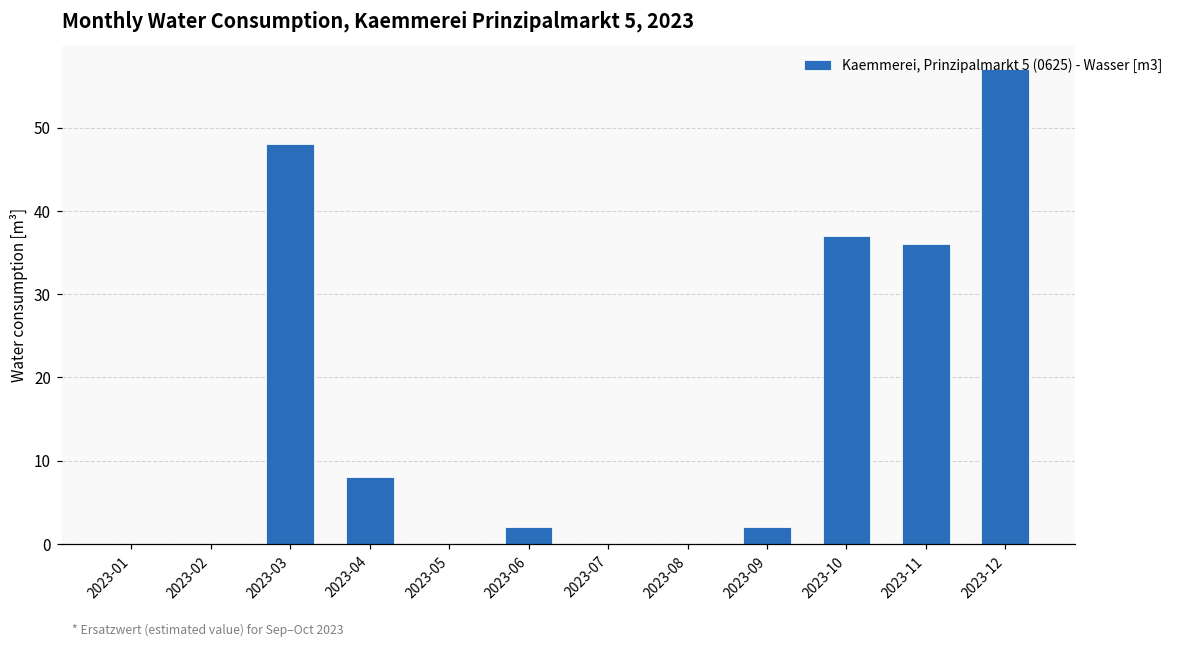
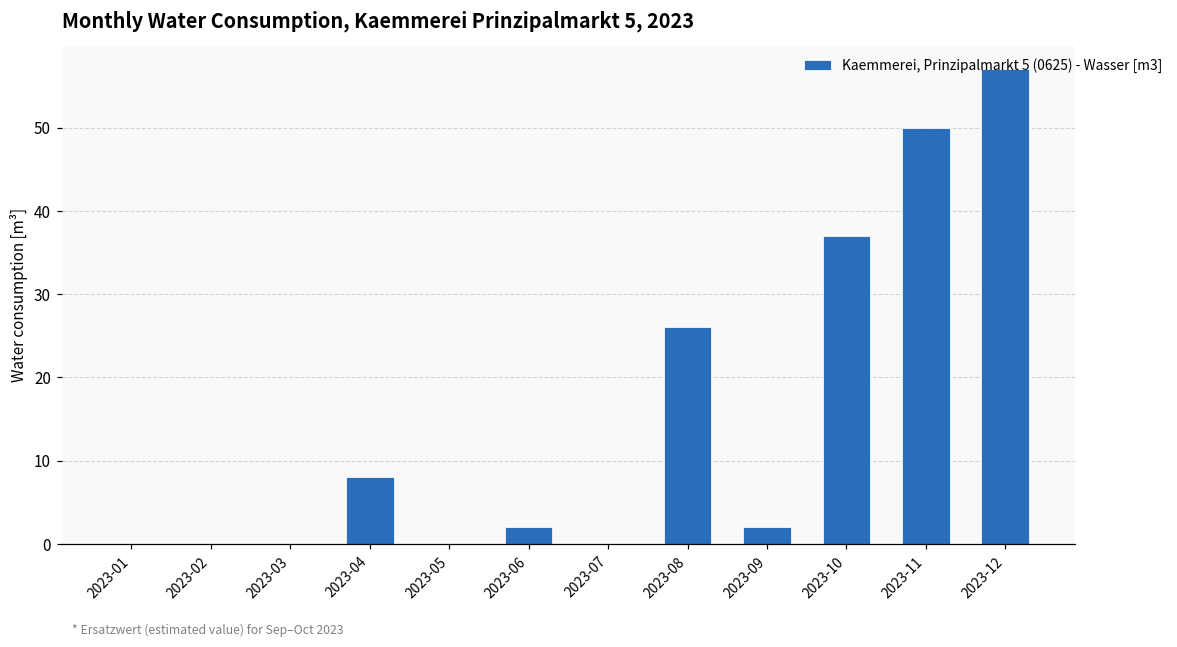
  {
    "2023-01": 0,
    "2023-02": 0,
-   "2023-03": 48,
+   "2023-03": 0,
    "2023-04": 8,
    "2023-05": 0,
    "2023-06": 2,
    "2023-07": 0,
-   "2023-08": 0,
+   "2023-08": 26,
    "2023-09": 2,
    "2023-10": 37,
-   "2023-11": 36,
+   "2023-11": 50,
    "2023-12": 57
  }
